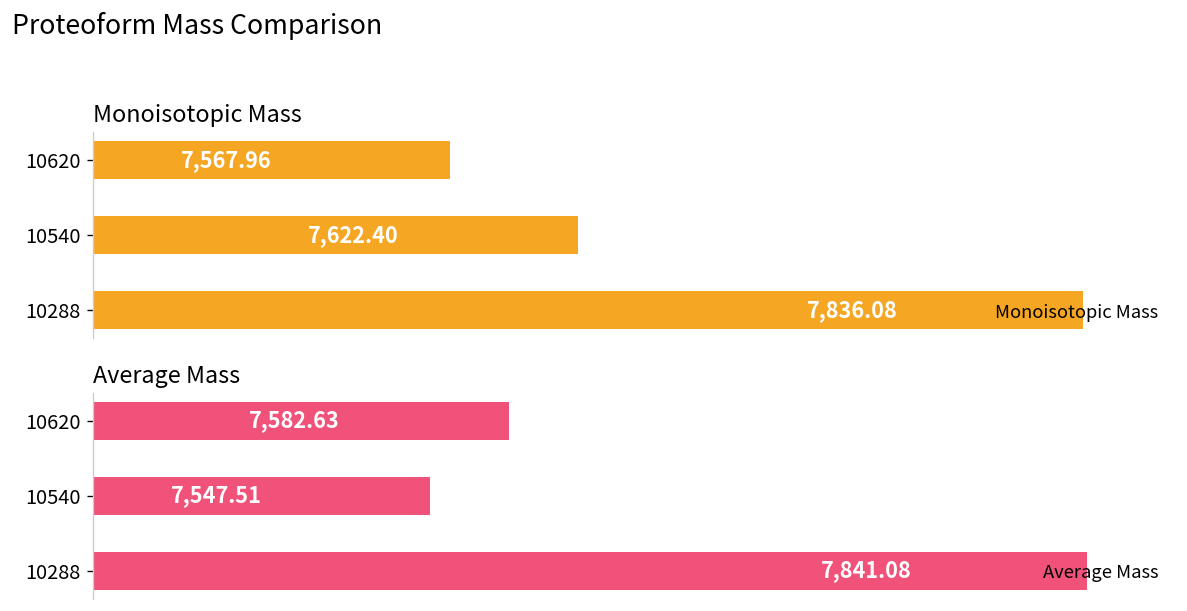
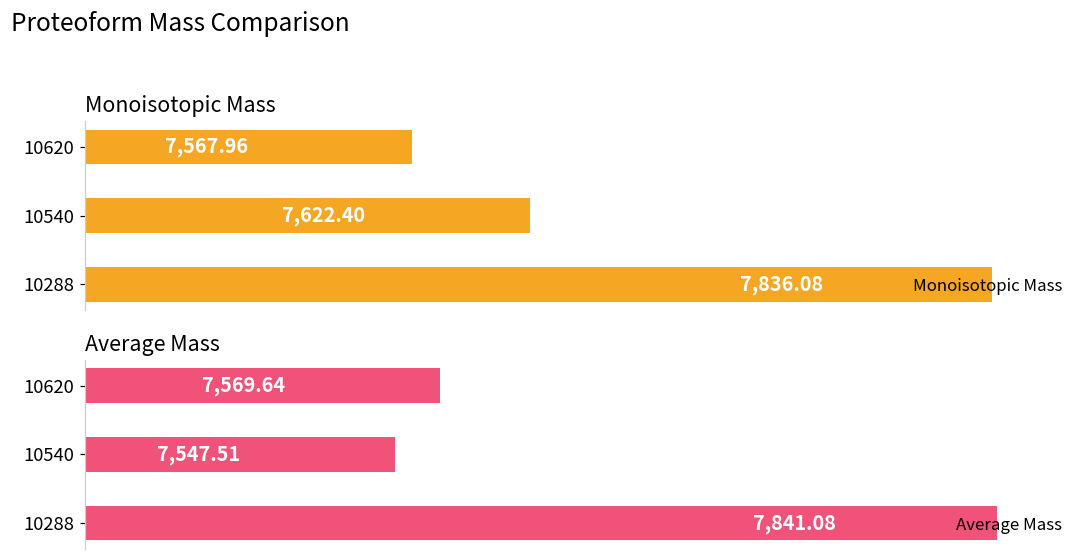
  {
    "Monoisotopic Mass": {
      "10620": "7,567.96",
      "10540": "7,622.40",
      "10288": "7,836.08"
    },
    "Average Mass": {
-     "10620": "7,582.63",
+     "10620": "7,569.64",
      "10540": "7,547.51",
      "10288": "7,841.08"
    }
  }
